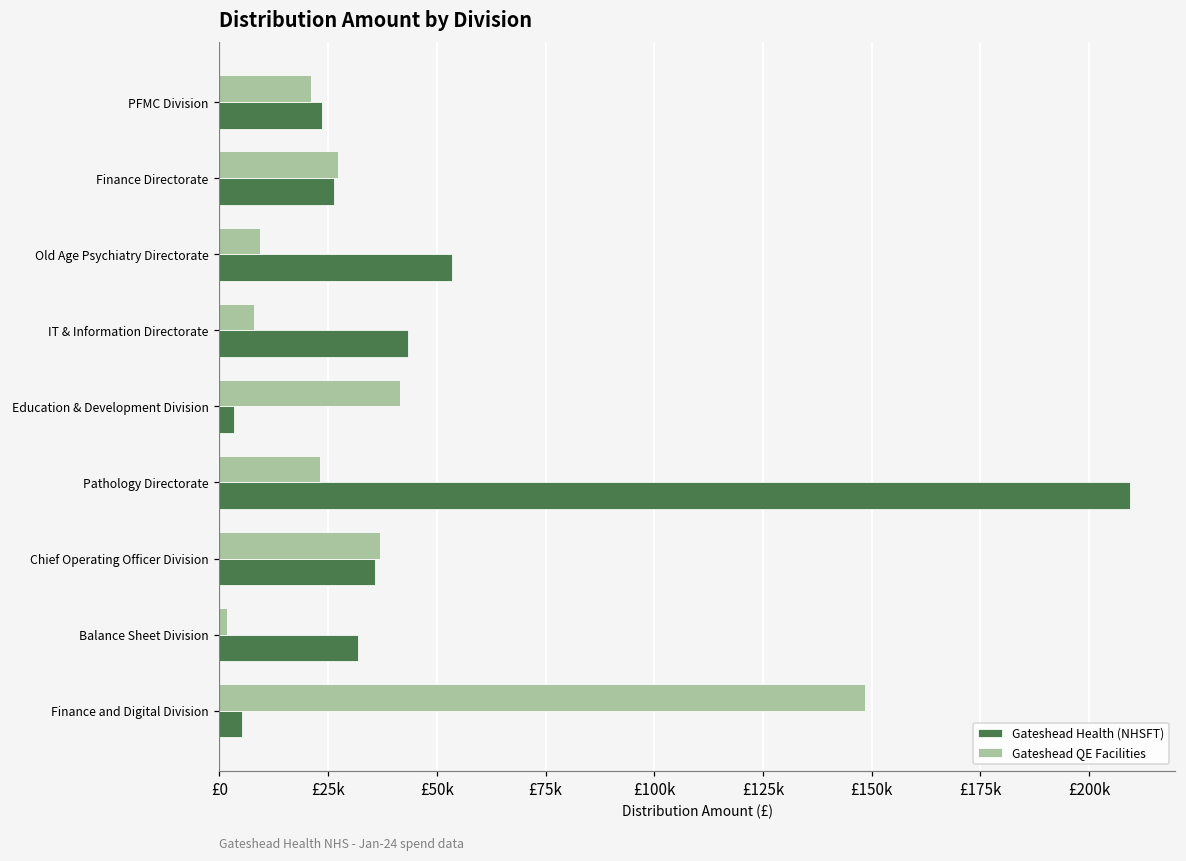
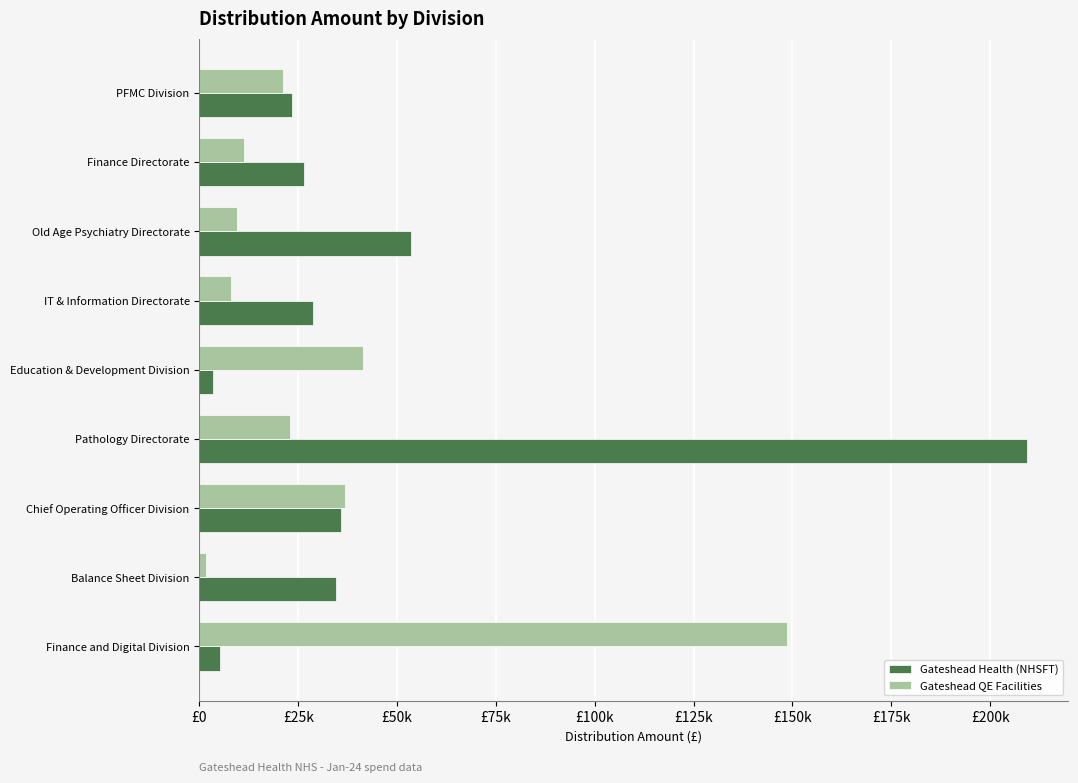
  {
    "Gateshead Health (NHSFT)": {
      "PFMC Division": "£24000",
      "Finance Directorate": "£26000",
      "Old Age Psychiatry Directorate": "£54000",
-     "IT & Information Directorate": "£43000",
+     "IT & Information Directorate": "£29000",
      "Education & Development Division": "£3000",
      "Pathology Directorate": "£209000",
      "Chief Operating Officer Division": "£36000",
-     "Balance Sheet Division": "£32000",
+     "Balance Sheet Division": "£35000",
      "Finance and Digital Division": "£5000"
    },
    "Gateshead QE Facilities": {
      "PFMC Division": "£21000",
-     "Finance Directorate": "£27000",
+     "Finance Directorate": "£11000",
      "Old Age Psychiatry Directorate": "£9000",
      "IT & Information Directorate": "£8000",
      "Education & Development Division": "£41000",
      "Pathology Directorate": "£23000",
      "Chief Operating Officer Division": "£37000",
      "Balance Sheet Division": "£2000",
      "Finance and Digital Division": "£148000"
    }
  }
